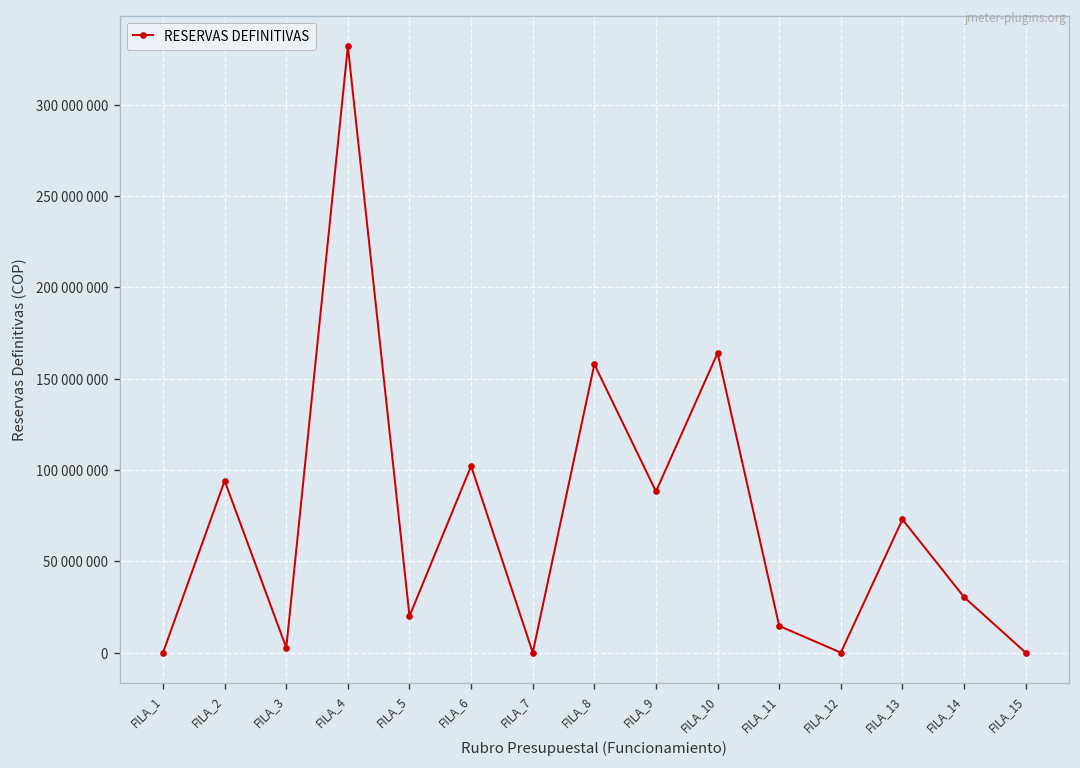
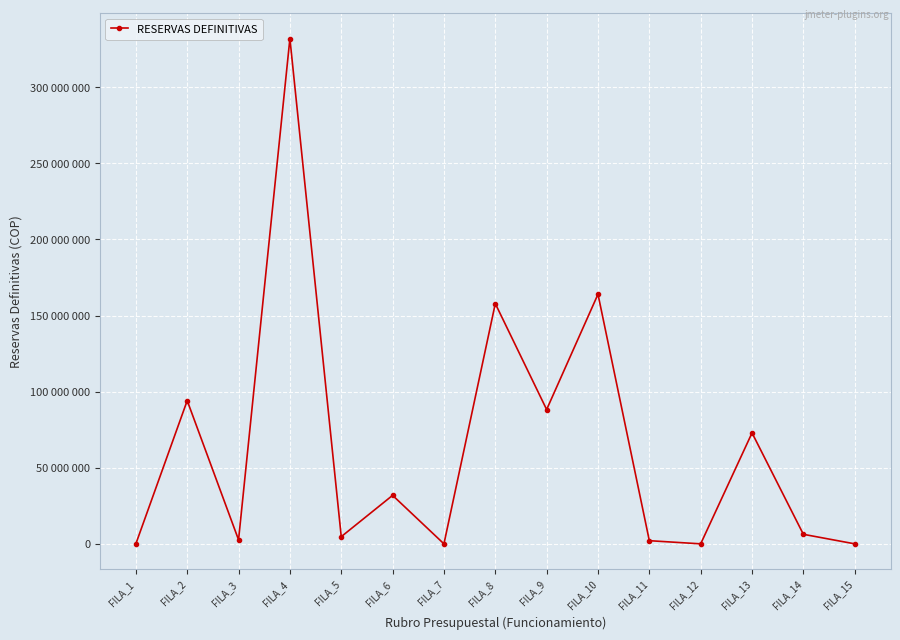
  {
    "FILA_1": 0,
    "FILA_2": 94000000,
    "FILA_3": 3000000,
    "FILA_4": 332000000,
-   "FILA_5": 20000000,
-   "FILA_6": 102000000,
+   "FILA_5": 5000000,
+   "FILA_6": 32000000,
    "FILA_7": 0,
    "FILA_8": 158000000,
    "FILA_9": 88000000,
    "FILA_10": 164000000,
-   "FILA_11": 15000000,
+   "FILA_11": 2000000,
    "FILA_12": 0,
    "FILA_13": 73000000,
-   "FILA_14": 30000000,
+   "FILA_14": 6000000,
    "FILA_15": 0
  }
